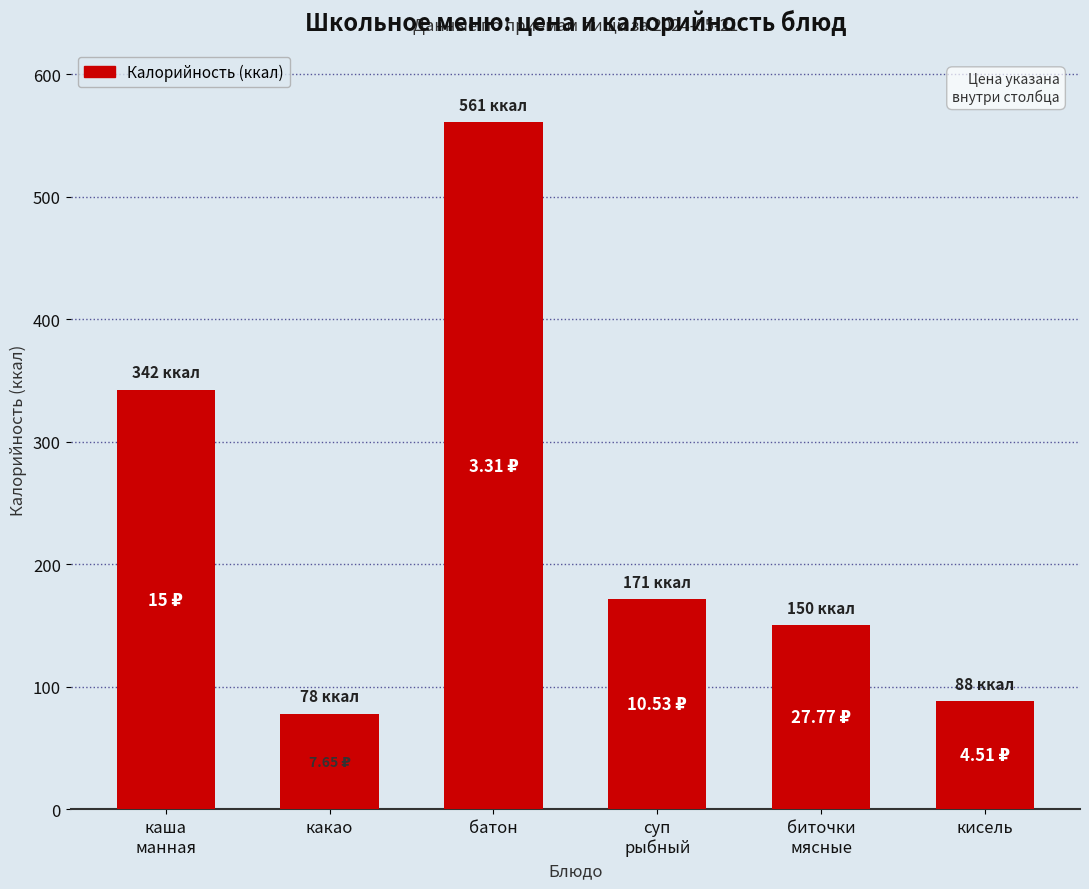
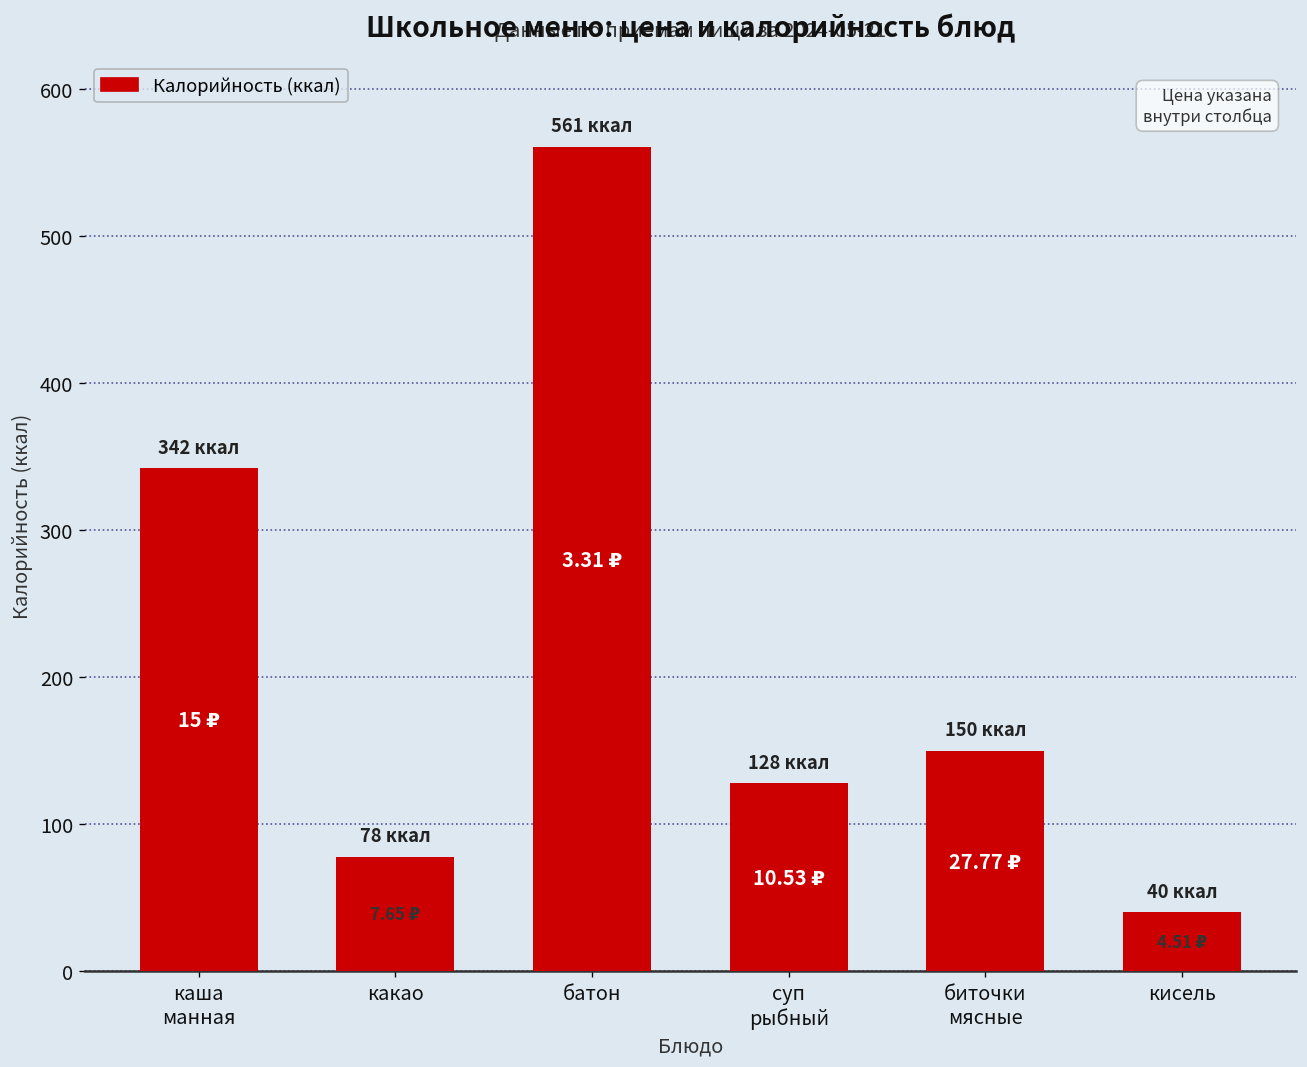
  {
    "каша манная": 342,
    "какао": 78,
    "батон": 561,
-   "суп рыбный": 171,
+   "суп рыбный": 128,
    "биточки мясные": 150,
-   "кисель": 88
+   "кисель": 40
  }
